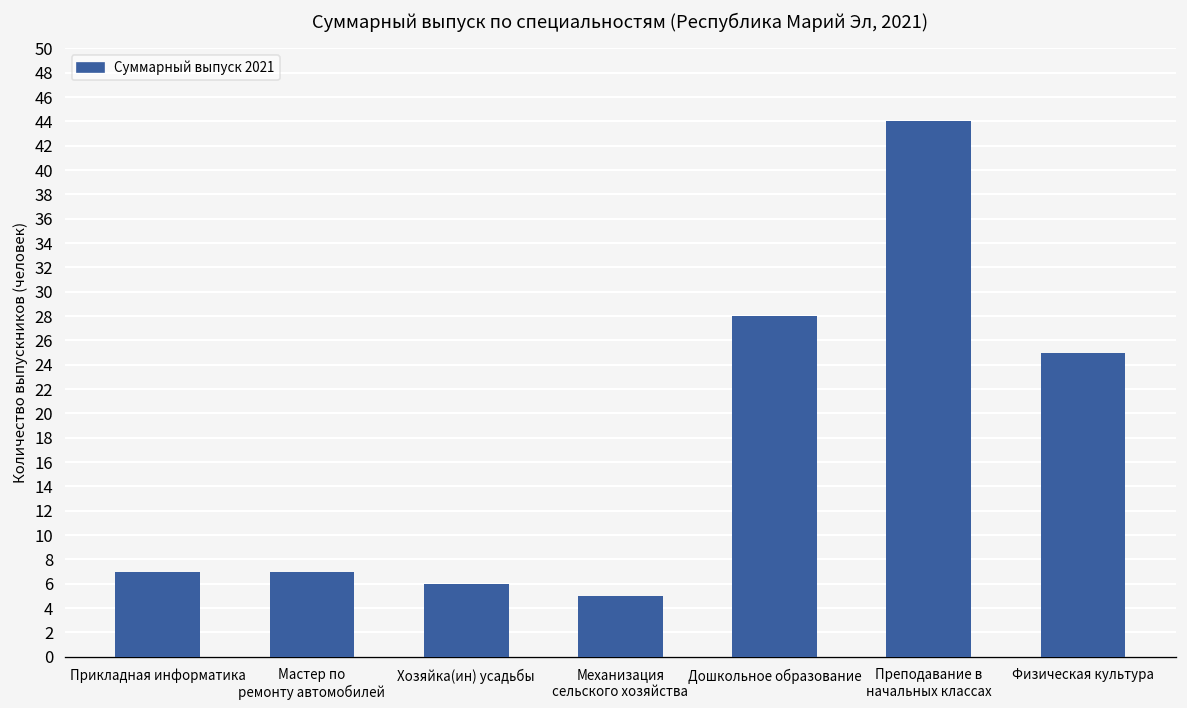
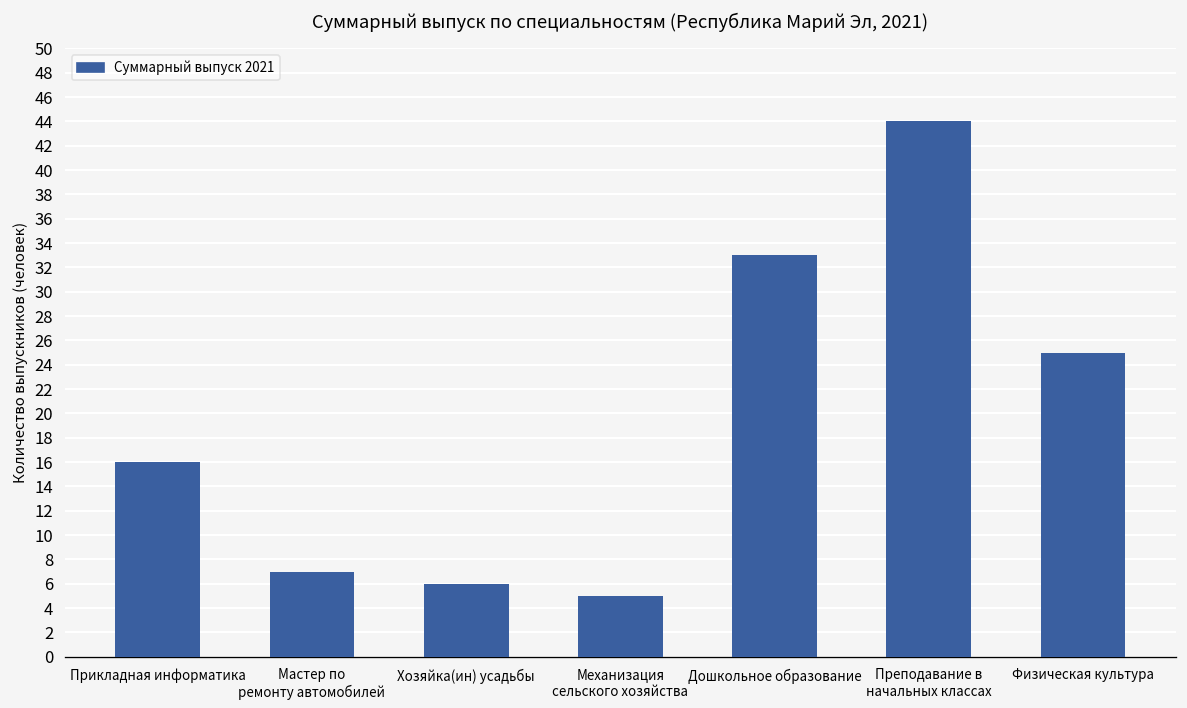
  {
-   "Прикладная информатика": 7,
+   "Прикладная информатика": 16,
    "Мастер по ремонту автомобилей": 7,
    "Хозяйка(ин) усадьбы": 6,
    "Механизация сельского хозяйства": 5,
-   "Дошкольное образование": 28,
+   "Дошкольное образование": 33,
    "Преподавание в начальных классах": 44,
    "Физическая культура": 25
  }
